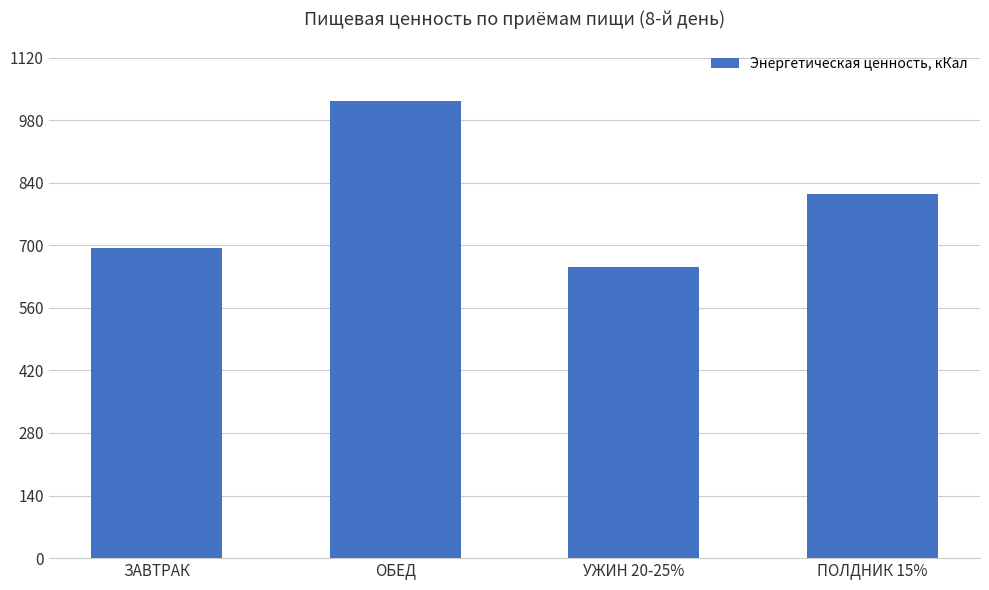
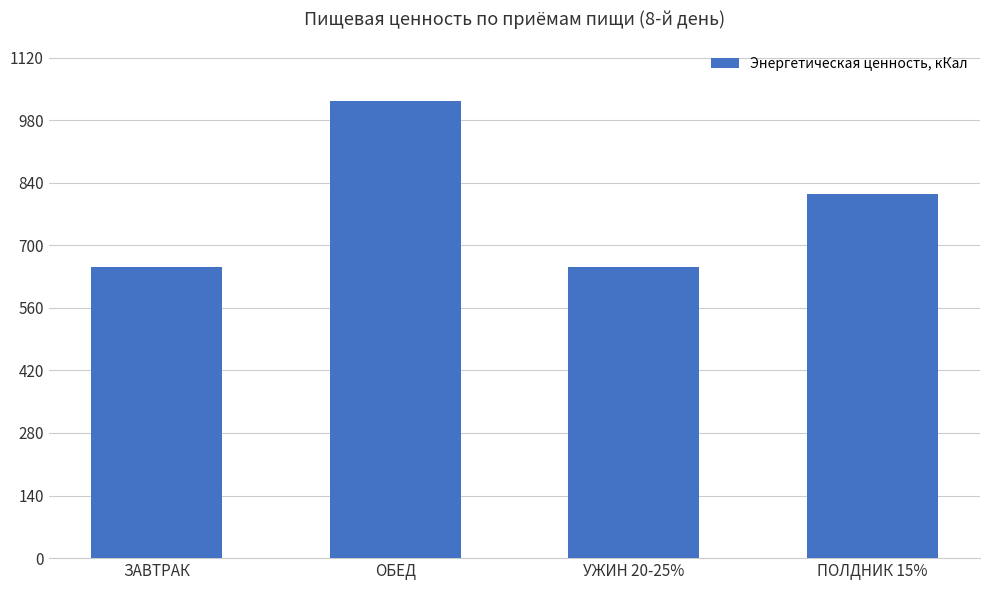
  {
-   "ЗАВТРАК": 690,
+   "ЗАВТРАК": 650,
    "ОБЕД": 1020,
    "УЖИН 20-25%": 650,
    "ПОЛДНИК 15%": 810
  }
